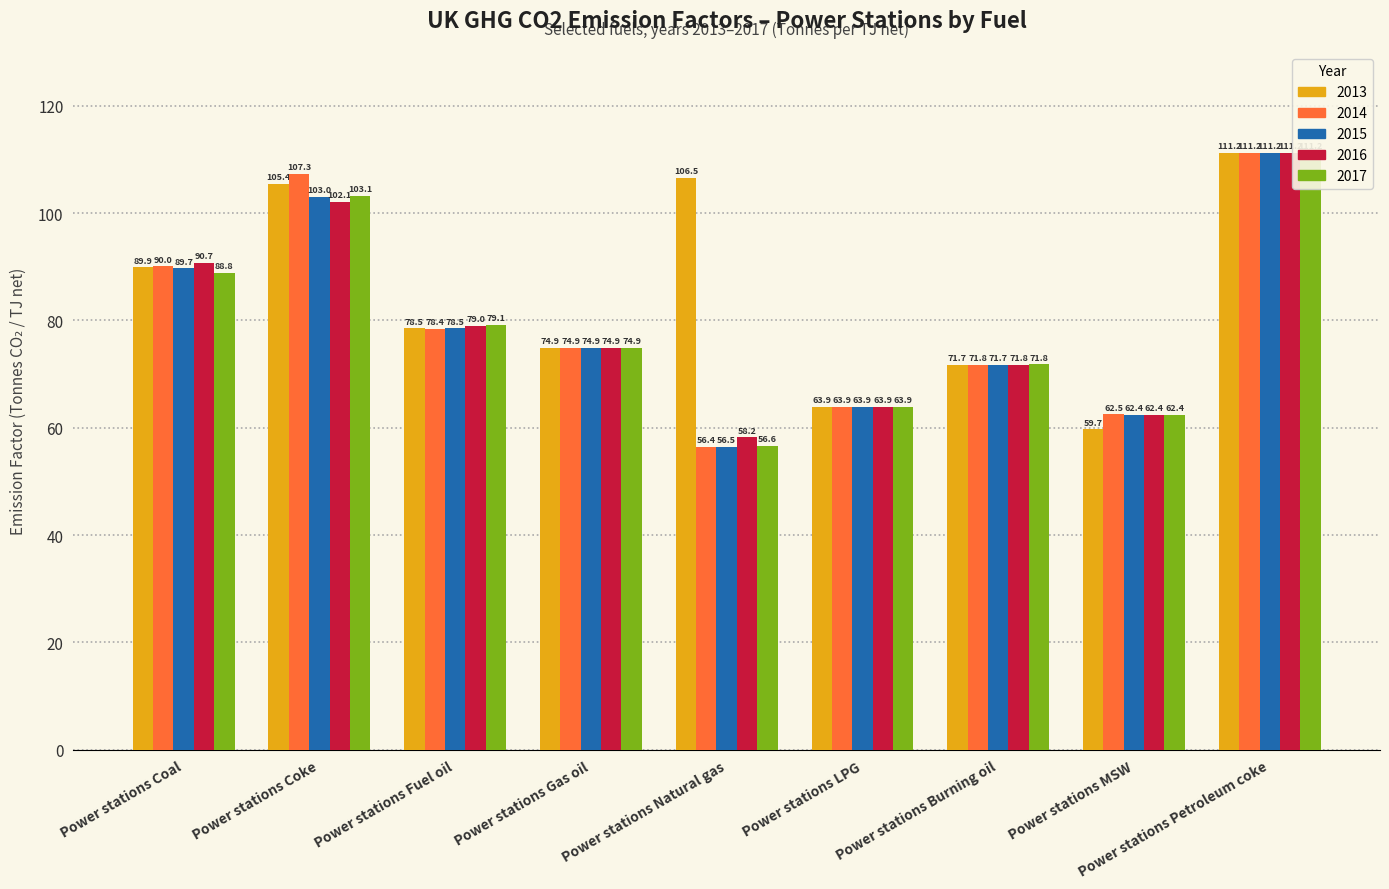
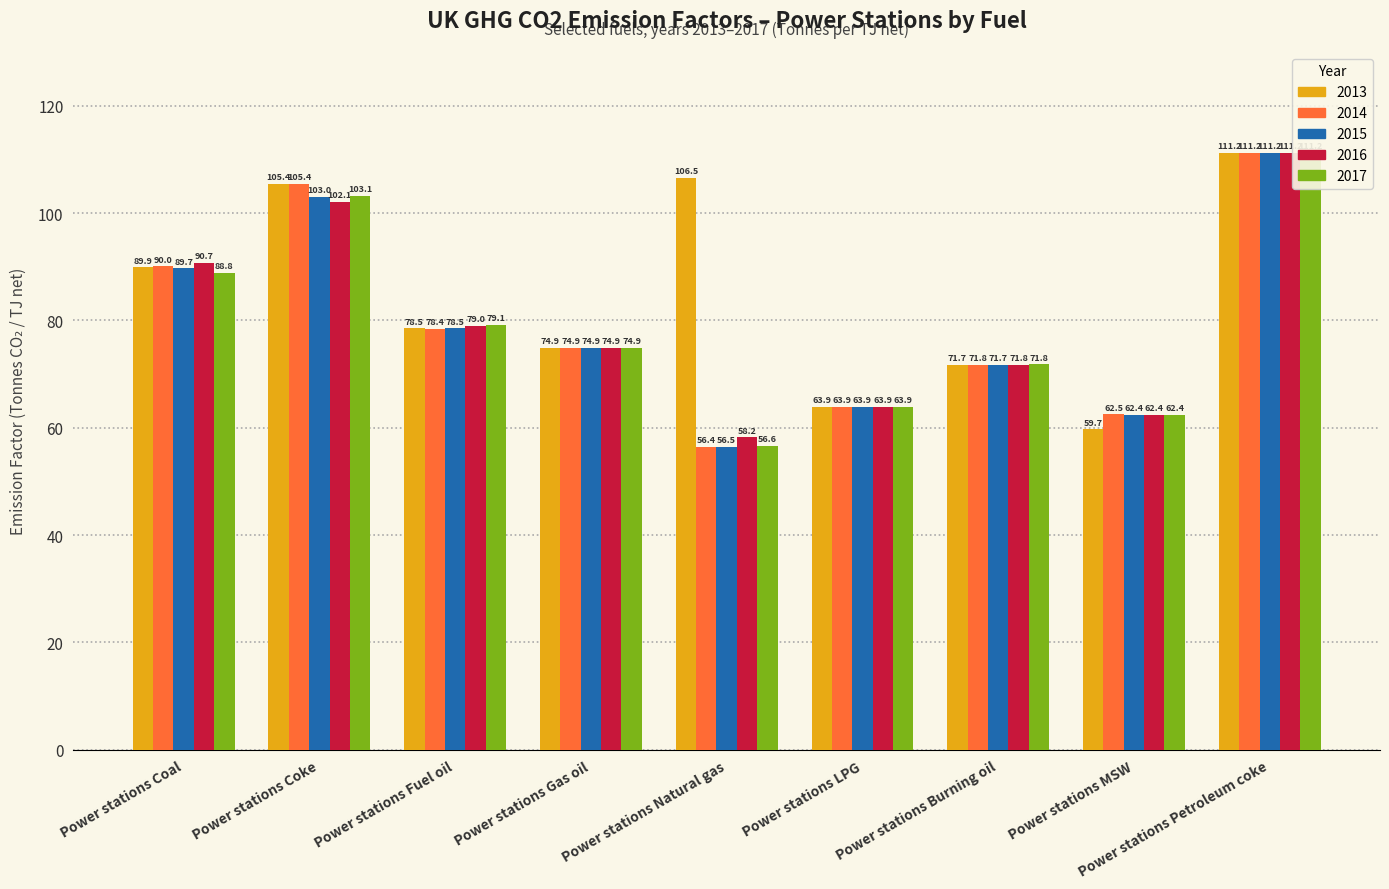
  {
    "2013": {
      "Power stations Coal": 89.9,
      "Power stations Coke": 105.4,
      "Power stations Fuel oil": 78.5,
      "Power stations Gas oil": 74.9,
      "Power stations Natural gas": 106.5,
      "Power stations LPG": 63.9,
      "Power stations Burning oil": 71.7,
      "Power stations MSW": 59.7
    },
    "2014": {
      "Power stations Coal": 90.0,
-     "Power stations Coke": 107.3,
+     "Power stations Coke": 105.4,
      "Power stations Fuel oil": 78.4,
      "Power stations Gas oil": 74.9,
      "Power stations Natural gas": 56.4,
      "Power stations LPG": 63.9,
      "Power stations Burning oil": 71.8,
      "Power stations MSW": 62.5
    },
    "2015": {
      "Power stations Coal": 89.7,
      "Power stations Coke": 103.0,
      "Power stations Fuel oil": 78.5,
      "Power stations Gas oil": 74.9,
      "Power stations Natural gas": 56.5,
      "Power stations LPG": 63.9,
      "Power stations Burning oil": 71.7,
      "Power stations MSW": 62.4
    },
    "2016": {
      "Power stations Coal": 90.7,
      "Power stations Coke": 102.1,
      "Power stations Fuel oil": 79.0,
      "Power stations Gas oil": 74.9,
      "Power stations Natural gas": 58.2,
      "Power stations LPG": 63.9,
      "Power stations Burning oil": 71.8,
      "Power stations MSW": 62.4
    },
    "2017": {
      "Power stations Coal": 88.8,
      "Power stations Coke": 103.1,
      "Power stations Fuel oil": 79.1,
      "Power stations Gas oil": 74.9,
      "Power stations Natural gas": 56.6,
      "Power stations LPG": 63.9,
      "Power stations Burning oil": 71.8,
      "Power stations MSW": 62.4
    }
  }
